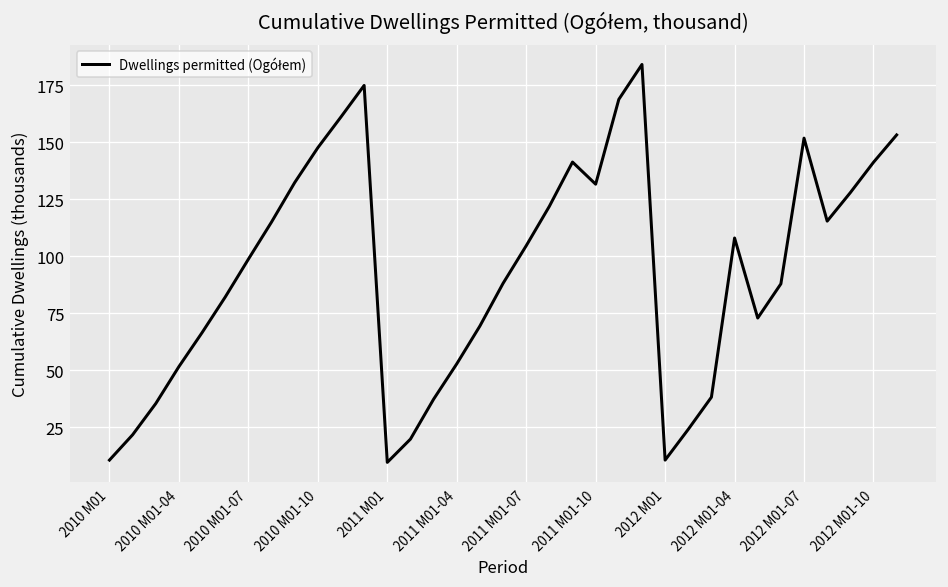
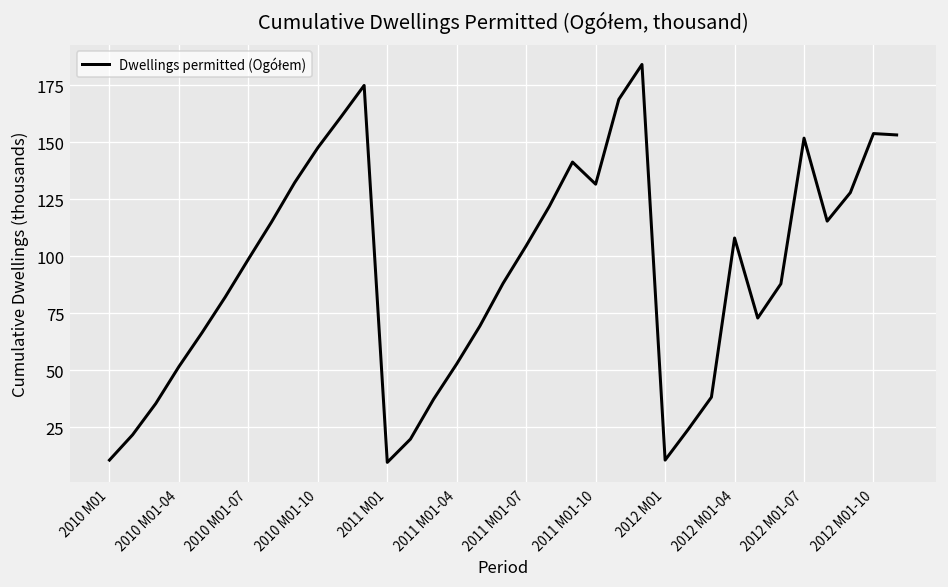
  {
    "2010 M01": 11,
    "2010 M01-04": 52,
    "2010 M01-07": 99,
    "2010 M01-10": 148,
    "2011 M01": 10,
    "2011 M01-04": 53,
    "2011 M01-07": 105,
    "2011 M01-10": 132,
    "2012 M01": 11,
    "2012 M01-04": 108,
    "2012 M01-07": 152,
-   "2012 M01-10": 141
+   "2012 M01-10": 154
  }
